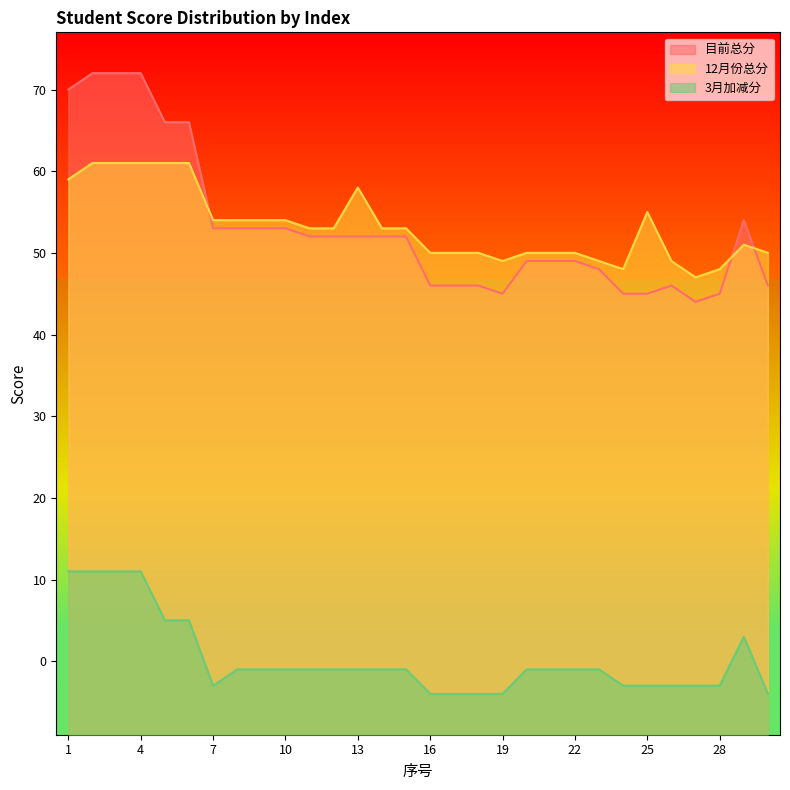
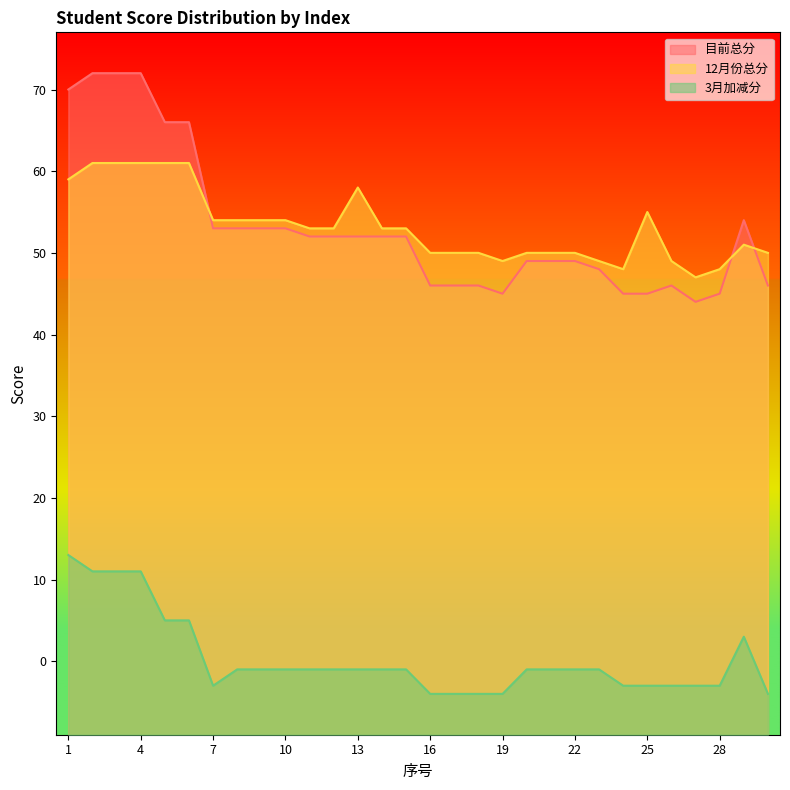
  {
    "目前总分": {
      "1": 70,
      "4": 72,
      "7": 53,
      "10": 53,
      "13": 52,
      "16": 46,
      "19": 45,
      "22": 49,
      "25": 45,
      "28": 45
    },
    "12月份总分": {
      "1": 59,
      "4": 61,
      "7": 54,
      "10": 54,
      "13": 58,
      "16": 50,
      "19": 49,
      "22": 50,
      "25": 55,
      "28": 48
    },
    "3月加减分": {
-     "1": 11,
+     "1": 13,
      "4": 11,
      "7": -3,
      "10": -1,
      "13": -1,
      "16": -4,
      "19": -4,
      "22": -1,
      "25": -3,
      "28": -3
    }
  }
